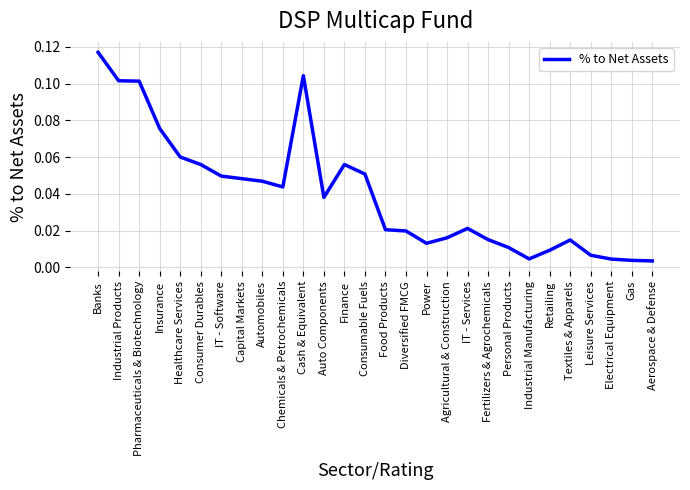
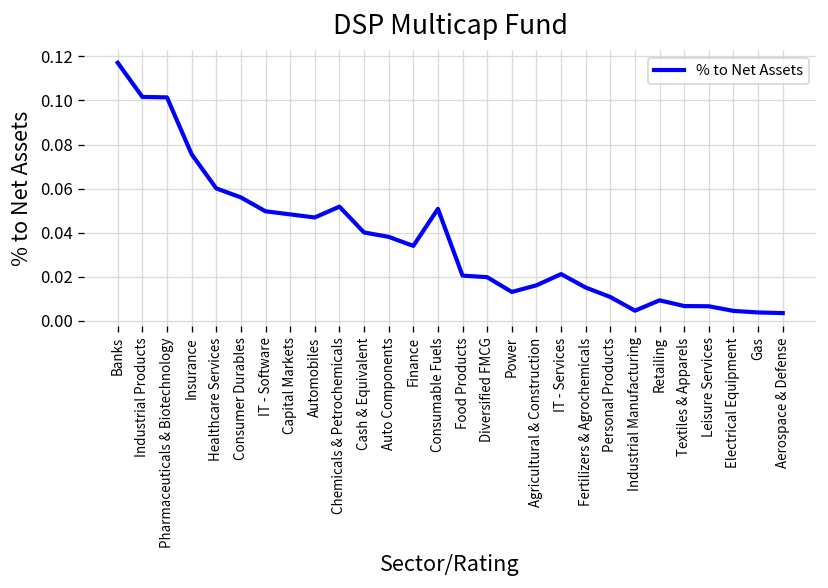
  {
    "Banks": 0.117,
    "Industrial Products": 0.102,
    "Pharmaceuticals & Biotechnology": 0.101,
    "Insurance": 0.076,
    "Healthcare Services": 0.060,
    "Consumer Durables": 0.056,
    "IT - Software": 0.050,
    "Capital Markets": 0.048,
    "Automobiles": 0.047,
-   "Chemicals & Petrochemicals": 0.044,
-   "Cash & Equivalent": 0.104,
+   "Chemicals & Petrochemicals": 0.052,
+   "Cash & Equivalent": 0.040,
    "Auto Components": 0.038,
-   "Finance": 0.056,
+   "Finance": 0.034,
    "Consumable Fuels": 0.051,
    "Food Products": 0.021,
    "Diversified FMCG": 0.020,
    "Power": 0.013,
    "Agricultural & Construction": 0.016,
    "IT - Services": 0.021,
    "Fertilizers & Agrochemicals": 0.015,
    "Personal Products": 0.011,
    "Industrial Manufacturing": 0.005,
    "Retailing": 0.009,
-   "Textiles & Apparels": 0.015,
+   "Textiles & Apparels": 0.007,
    "Leisure Services": 0.007,
    "Electrical Equipment": 0.005,
    "Gas": 0.004,
    "Aerospace & Defense": 0.004
  }
